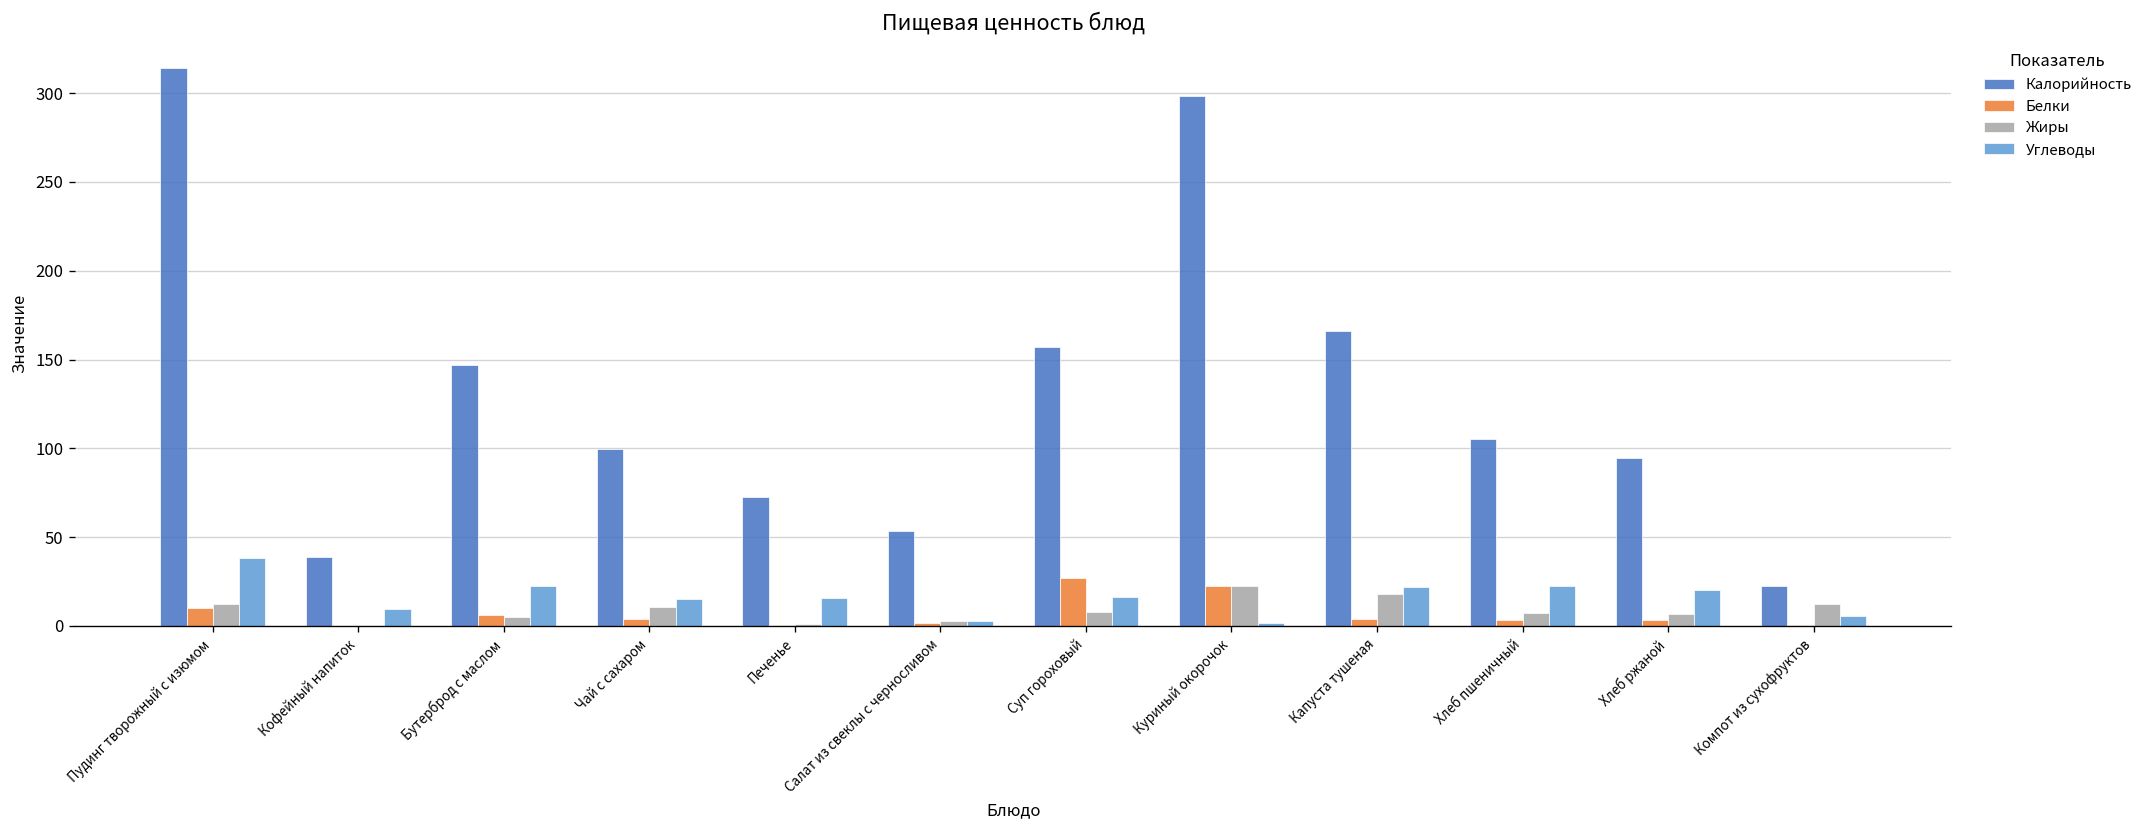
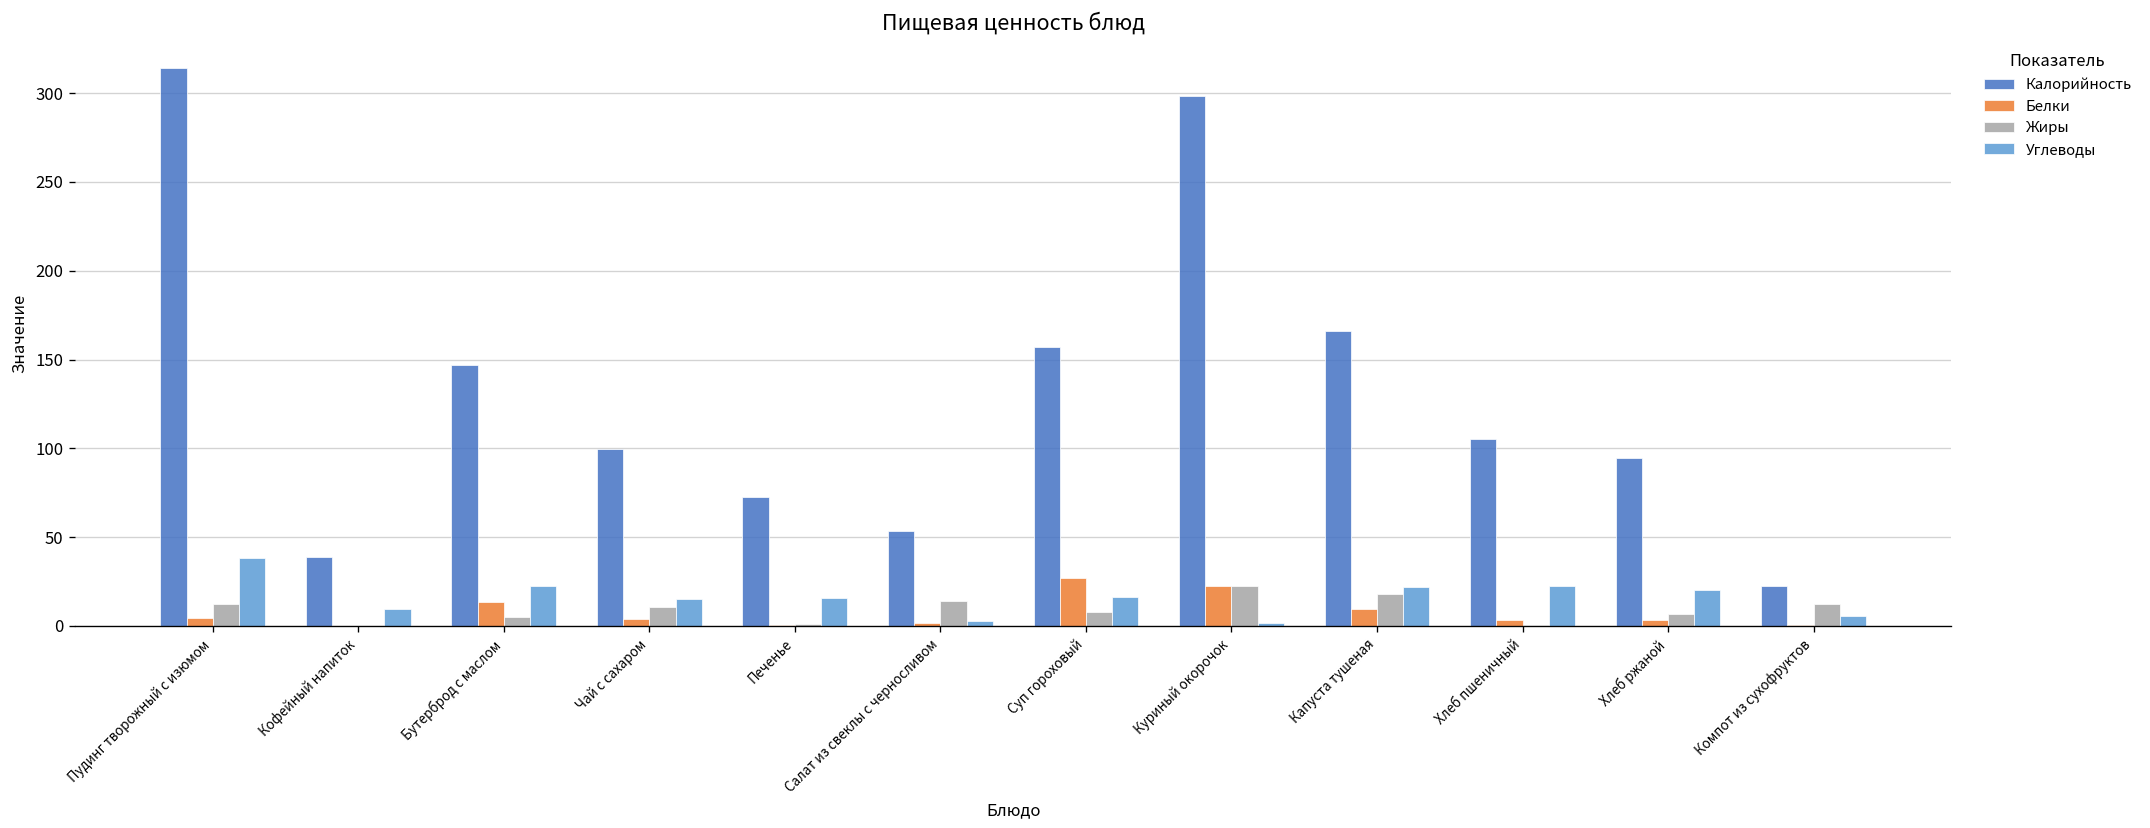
  {
    "Белки": {
-     "Пудинг творожный с изюмом": 10,
+     "Пудинг творожный с изюмом": 5,
      "Кофейный напиток": 0,
-     "Бутерброд с маслом": 6,
+     "Бутерброд с маслом": 13,
      "Чай с сахаром": 4,
      "Суп гороховый": 27,
      "Куриный окорочок": 23,
-     "Капуста тушеная": 4,
+     "Капуста тушеная": 9,
      "Хлеб пшеничный": 4,
      "Хлеб ржаной": 3
    },
    "Жиры": {
      "Пудинг творожный с изюмом": 12,
      "Кофейный напиток": 0,
      "Бутерброд с маслом": 5,
      "Чай с сахаром": 11,
-     "Салат из свеклы с черносливом": 3,
+     "Салат из свеклы с черносливом": 14,
      "Суп гороховый": 8,
      "Куриный окорочок": 23,
      "Капуста тушеная": 18,
-     "Хлеб пшеничный": 7,
+     "Хлеб пшеничный": 1,
      "Хлеб ржаной": 7,
      "Компот из сухофруктов": 13
    }
  }
